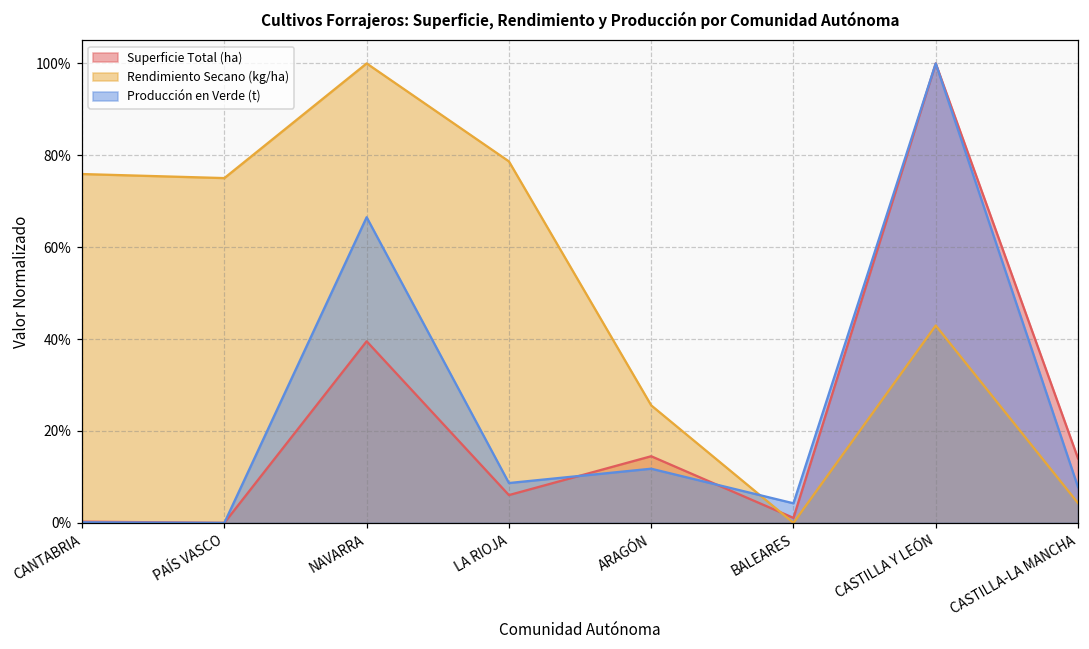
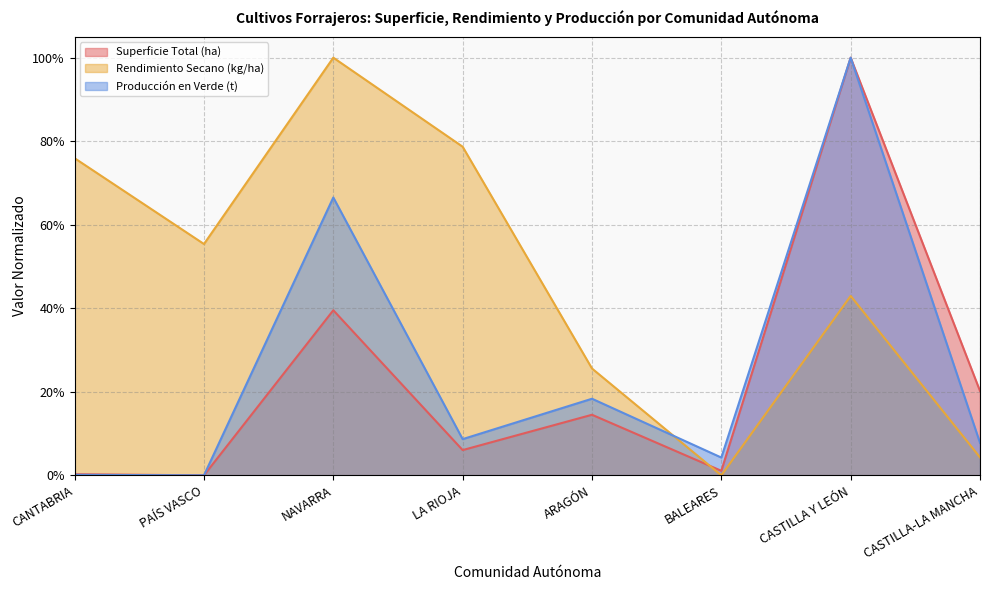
  {
    "Superficie Total (ha)": {
      "NAVARRA": "40%",
      "LA RIOJA": "6%",
      "ARAGÓN": "15%",
      "BALEARES": "1%",
-     "CASTILLA-LA MANCHA": "14%"
+     "CASTILLA-LA MANCHA": "20%"
    },
    "Rendimiento Secano (kg/ha)": {
      "CANTABRIA": "76%",
-     "PAÍS VASCO": "75%",
+     "PAÍS VASCO": "55%",
      "NAVARRA": "100%",
      "LA RIOJA": "79%",
      "ARAGÓN": "26%",
      "BALEARES": "0%",
      "CASTILLA Y LEÓN": "43%",
      "CASTILLA-LA MANCHA": "4%"
    },
    "Producción en Verde (t)": {
      "NAVARRA": "67%",
      "LA RIOJA": "9%",
-     "ARAGÓN": "12%",
+     "ARAGÓN": "18%",
      "BALEARES": "4%",
      "CASTILLA-LA MANCHA": "8%"
    }
  }
